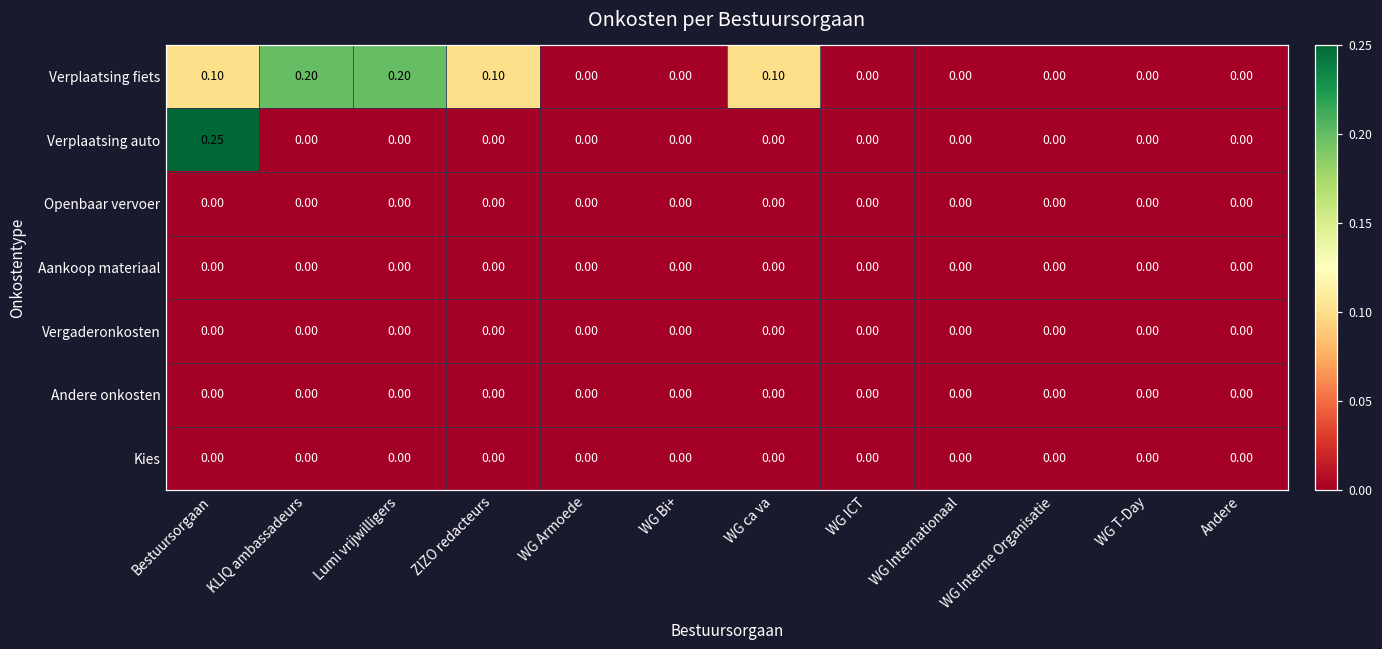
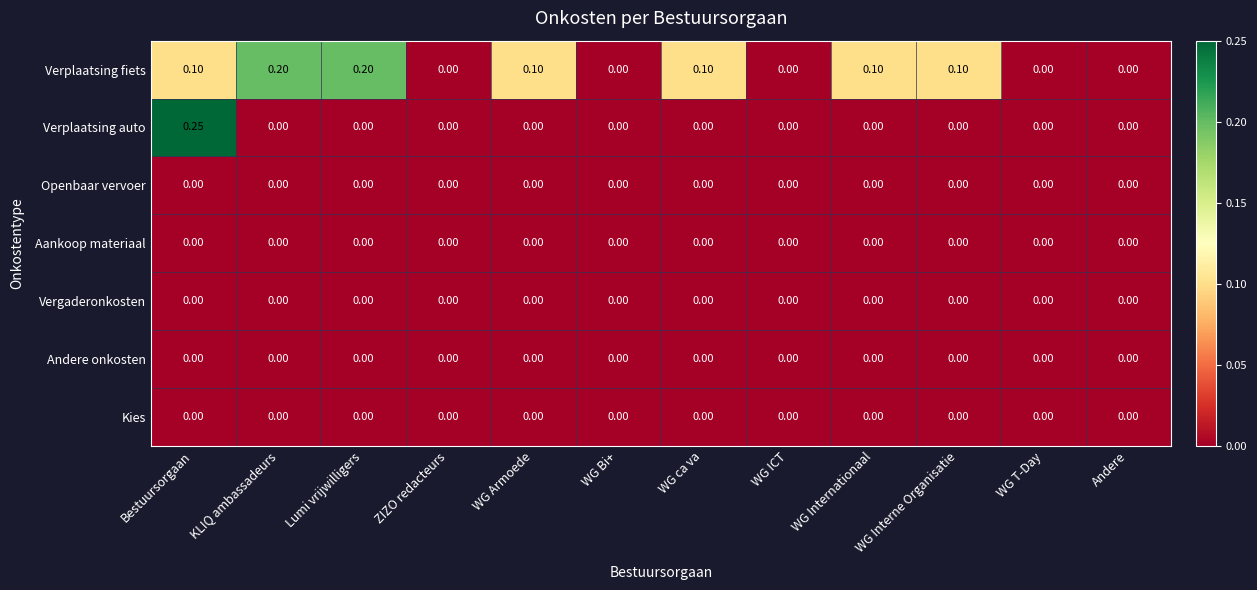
  {
    "Verplaatsing fiets": {
      "Bestuursorgaan": 0.10,
      "KLIQ ambassadeurs": 0.20,
      "Lumi vrijwilligers": 0.20,
-     "ZIZO redacteurs": 0.10,
-     "WG Armoede": 0.00,
+     "ZIZO redacteurs": 0.00,
+     "WG Armoede": 0.10,
      "WG Bi+": 0.00,
      "WG ca va": 0.10,
      "WG ICT": 0.00,
-     "WG Internationaal": 0.00,
-     "WG Interne Organisatie": 0.00,
+     "WG Internationaal": 0.10,
+     "WG Interne Organisatie": 0.10,
      "WG T-Day": 0.00,
      "Andere": 0.00
    },
    "Verplaatsing auto": {
      "Bestuursorgaan": 0.25,
      "KLIQ ambassadeurs": 0.00,
      "Lumi vrijwilligers": 0.00,
      "ZIZO redacteurs": 0.00,
      "WG Armoede": 0.00,
      "WG Bi+": 0.00,
      "WG ca va": 0.00,
      "WG ICT": 0.00,
      "WG Internationaal": 0.00,
      "WG Interne Organisatie": 0.00,
      "WG T-Day": 0.00,
      "Andere": 0.00
    },
    "Openbaar vervoer": {
      "Bestuursorgaan": 0.00,
      "KLIQ ambassadeurs": 0.00,
      "Lumi vrijwilligers": 0.00,
      "ZIZO redacteurs": 0.00,
      "WG Armoede": 0.00,
      "WG Bi+": 0.00,
      "WG ca va": 0.00,
      "WG ICT": 0.00,
      "WG Internationaal": 0.00,
      "WG Interne Organisatie": 0.00,
      "WG T-Day": 0.00,
      "Andere": 0.00
    },
    "Aankoop materiaal": {
      "Bestuursorgaan": 0.00,
      "KLIQ ambassadeurs": 0.00,
      "Lumi vrijwilligers": 0.00,
      "ZIZO redacteurs": 0.00,
      "WG Armoede": 0.00,
      "WG Bi+": 0.00,
      "WG ca va": 0.00,
      "WG ICT": 0.00,
      "WG Internationaal": 0.00,
      "WG Interne Organisatie": 0.00,
      "WG T-Day": 0.00,
      "Andere": 0.00
    },
    "Vergaderonkosten": {
      "Bestuursorgaan": 0.00,
      "KLIQ ambassadeurs": 0.00,
      "Lumi vrijwilligers": 0.00,
      "ZIZO redacteurs": 0.00,
      "WG Armoede": 0.00,
      "WG Bi+": 0.00,
      "WG ca va": 0.00,
      "WG ICT": 0.00,
      "WG Internationaal": 0.00,
      "WG Interne Organisatie": 0.00,
      "WG T-Day": 0.00,
      "Andere": 0.00
    },
    "Andere onkosten": {
      "Bestuursorgaan": 0.00,
      "KLIQ ambassadeurs": 0.00,
      "Lumi vrijwilligers": 0.00,
      "ZIZO redacteurs": 0.00,
      "WG Armoede": 0.00,
      "WG Bi+": 0.00,
      "WG ca va": 0.00,
      "WG ICT": 0.00,
      "WG Internationaal": 0.00,
      "WG Interne Organisatie": 0.00,
      "WG T-Day": 0.00,
      "Andere": 0.00
    },
    "Kies": {
      "Bestuursorgaan": 0.00,
      "KLIQ ambassadeurs": 0.00,
      "Lumi vrijwilligers": 0.00,
      "ZIZO redacteurs": 0.00,
      "WG Armoede": 0.00,
      "WG Bi+": 0.00,
      "WG ca va": 0.00,
      "WG ICT": 0.00,
      "WG Internationaal": 0.00,
      "WG Interne Organisatie": 0.00,
      "WG T-Day": 0.00,
      "Andere": 0.00
    }
  }
